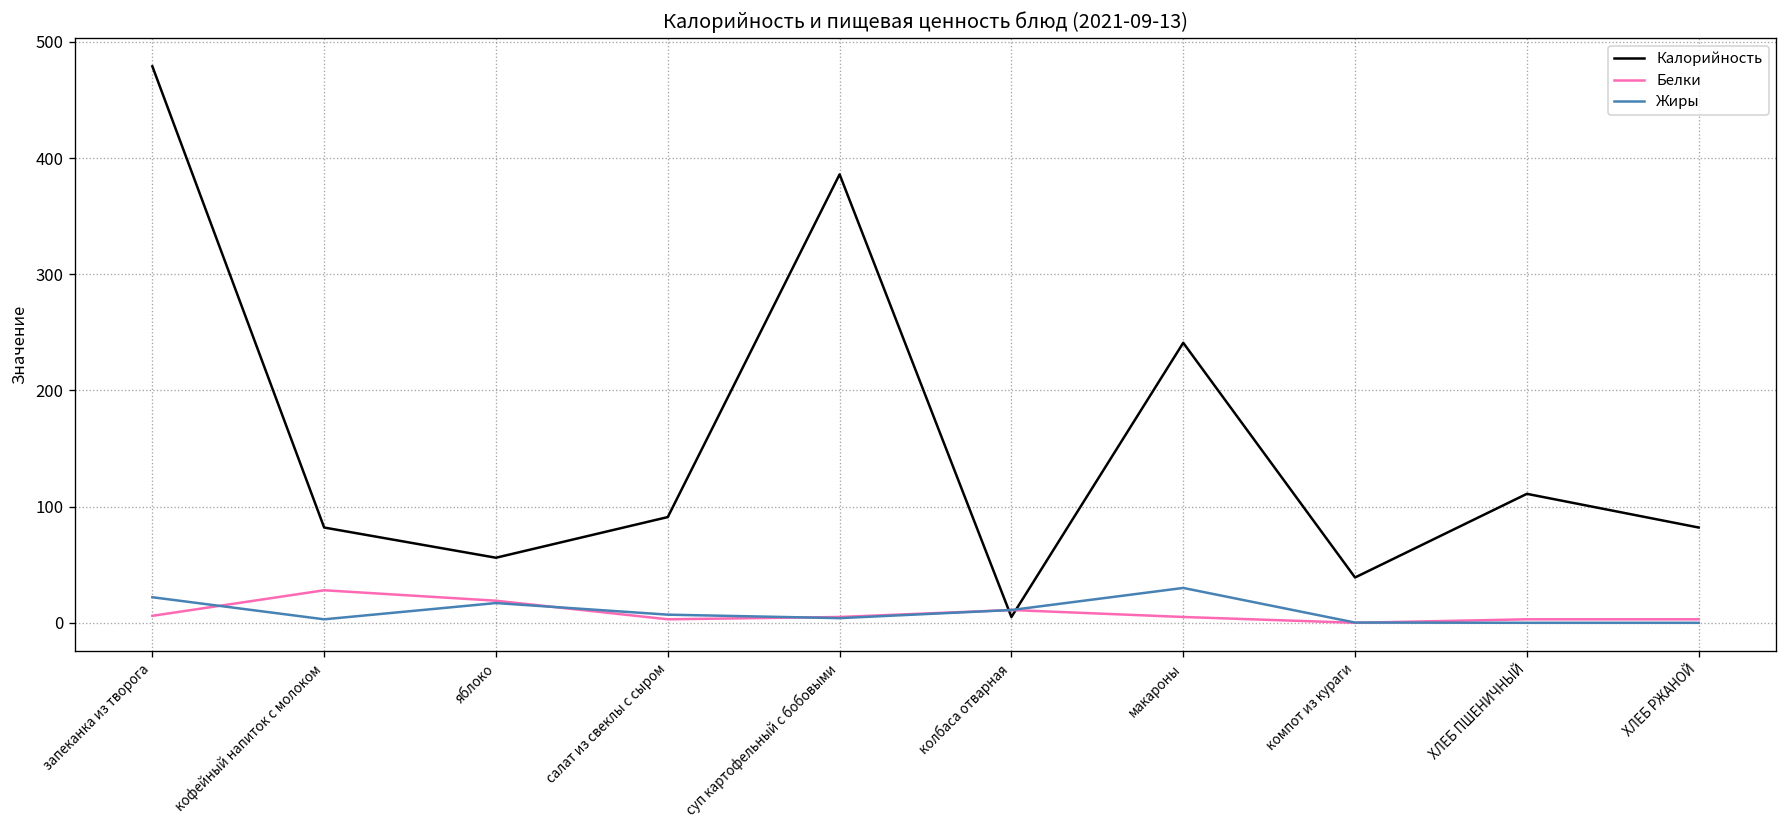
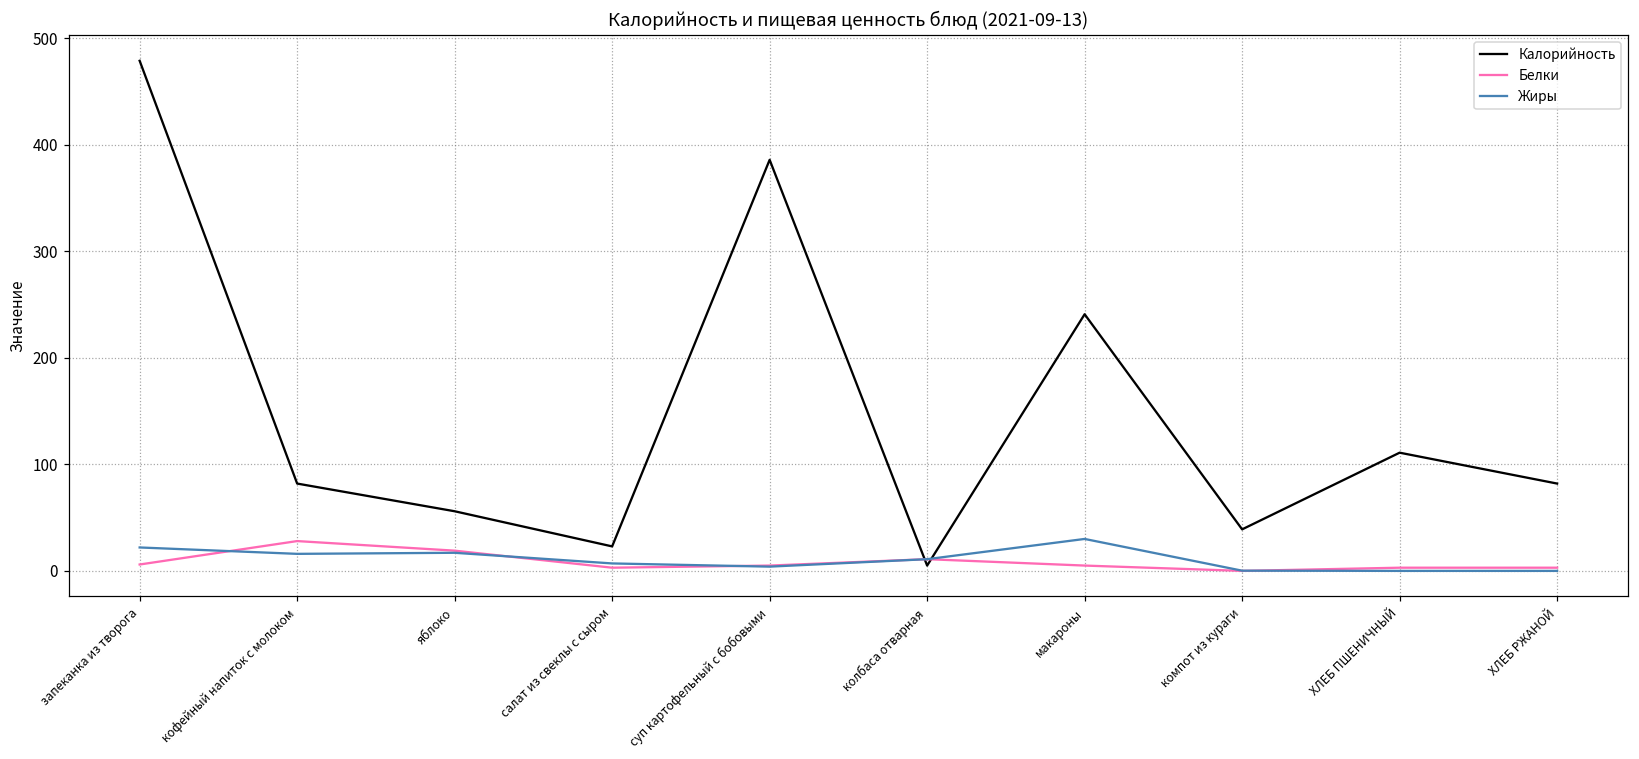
  {
    "Калорийность": {
      "запеканка из творога": 480,
      "кофейный напиток с молоком": 80,
      "яблоко": 60,
-     "салат из свеклы с сыром": 90,
+     "салат из свеклы с сыром": 20,
      "суп картофельный с бобовыми": 390,
      "колбаса отварная": 10,
      "макароны": 240,
      "компот из кураги": 40,
      "ХЛЕБ ПШЕНИЧНЫЙ": 110,
      "ХЛЕБ РЖАНОЙ": 80
    },
    "Белки": {
      "запеканка из творога": 10,
      "кофейный напиток с молоком": 30,
      "салат из свеклы с сыром": 0,
      "макароны": 10,
      "ХЛЕБ ПШЕНИЧНЫЙ": 0,
      "ХЛЕБ РЖАНОЙ": 0
    },
    "Жиры": {
      "запеканка из творога": 20,
-     "кофейный напиток с молоком": 0,
+     "кофейный напиток с молоком": 20,
      "салат из свеклы с сыром": 10,
      "макароны": 30,
      "ХЛЕБ ПШЕНИЧНЫЙ": 0,
      "ХЛЕБ РЖАНОЙ": 0
    }
  }
